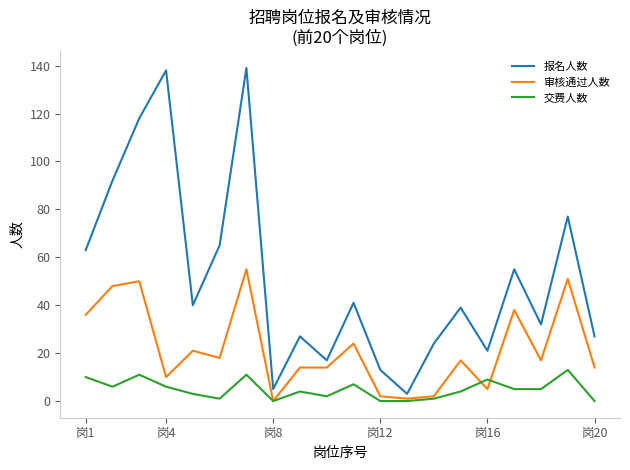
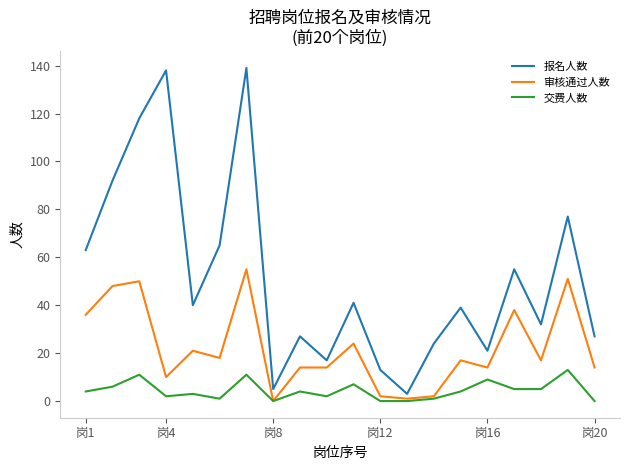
  {
    "报名人数": {
      "岗1": 63,
      "岗4": 138,
      "岗8": 5,
      "岗12": 13,
      "岗16": 21,
      "岗20": 27
    },
    "审核通过人数": {
      "岗1": 36,
      "岗4": 10,
      "岗12": 2,
-     "岗16": 5,
+     "岗16": 14,
      "岗20": 14
    },
    "交费人数": {
-     "岗1": 10,
-     "岗4": 6,
+     "岗1": 4,
+     "岗4": 2,
      "岗12": 0,
      "岗16": 9,
      "岗20": 0
    }
  }
